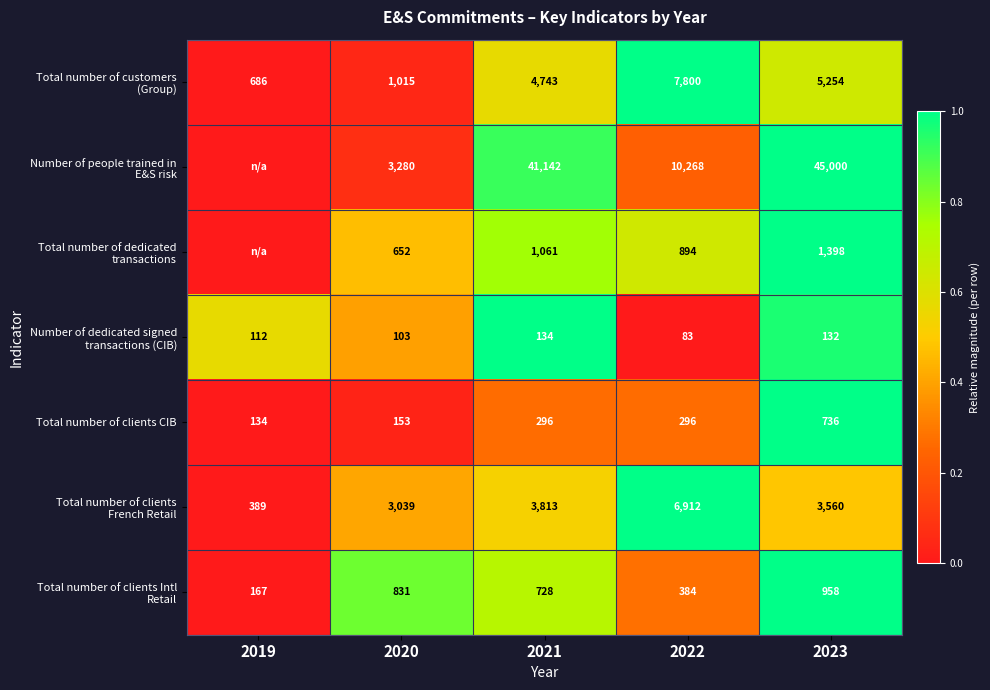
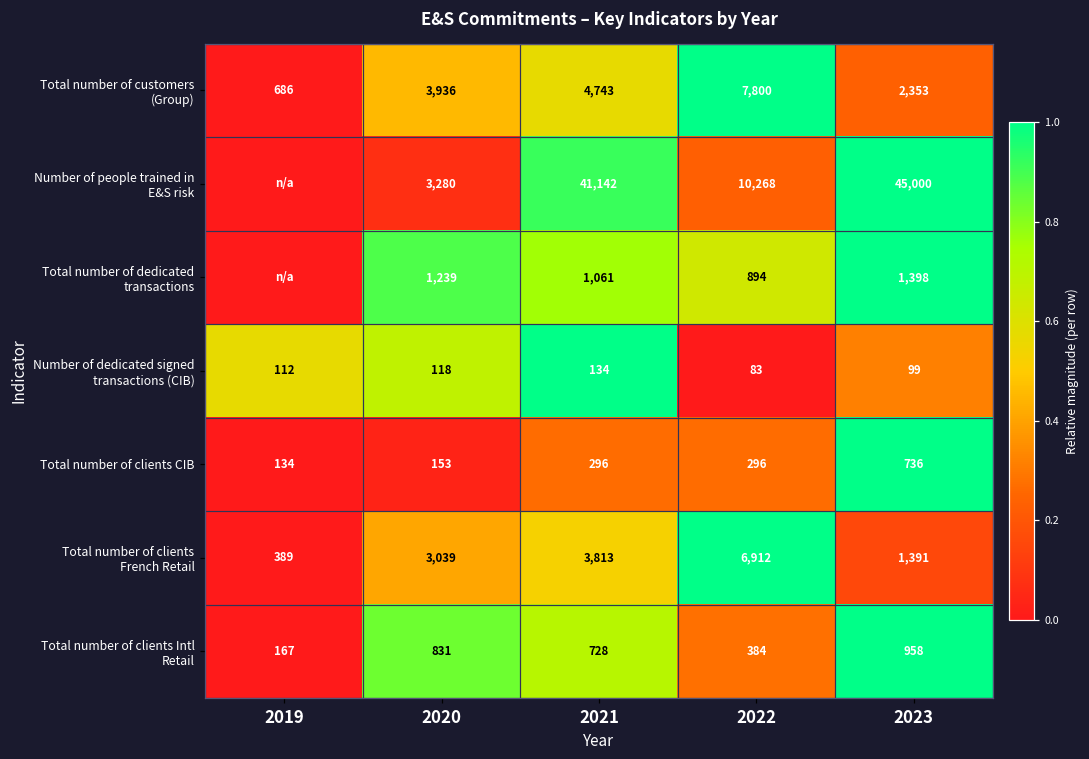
  {
    "Total number of customers (Group)": {
      "2019": "686",
-     "2020": "1,015",
+     "2020": "3,936",
      "2021": "4,743",
      "2022": "7,800",
-     "2023": "5,254"
+     "2023": "2,353"
    },
    "Number of people trained in E&S risk": {
      "2020": "3,280",
      "2021": "41,142",
      "2022": "10,268",
      "2023": "45,000"
    },
    "Total number of dedicated transactions": {
-     "2020": "652",
+     "2020": "1,239",
      "2021": "1,061",
      "2022": "894",
      "2023": "1,398"
    },
    "Number of dedicated signed transactions (CIB)": {
      "2019": "112",
-     "2020": "103",
+     "2020": "118",
      "2021": "134",
      "2022": "83",
-     "2023": "132"
+     "2023": "99"
    },
    "Total number of clients CIB": {
      "2019": "134",
      "2020": "153",
      "2021": "296",
      "2022": "296",
      "2023": "736"
    },
    "Total number of clients French Retail": {
      "2019": "389",
      "2020": "3,039",
      "2021": "3,813",
      "2022": "6,912",
-     "2023": "3,560"
+     "2023": "1,391"
    },
    "Total number of clients Intl Retail": {
      "2019": "167",
      "2020": "831",
      "2021": "728",
      "2022": "384",
      "2023": "958"
    }
  }
